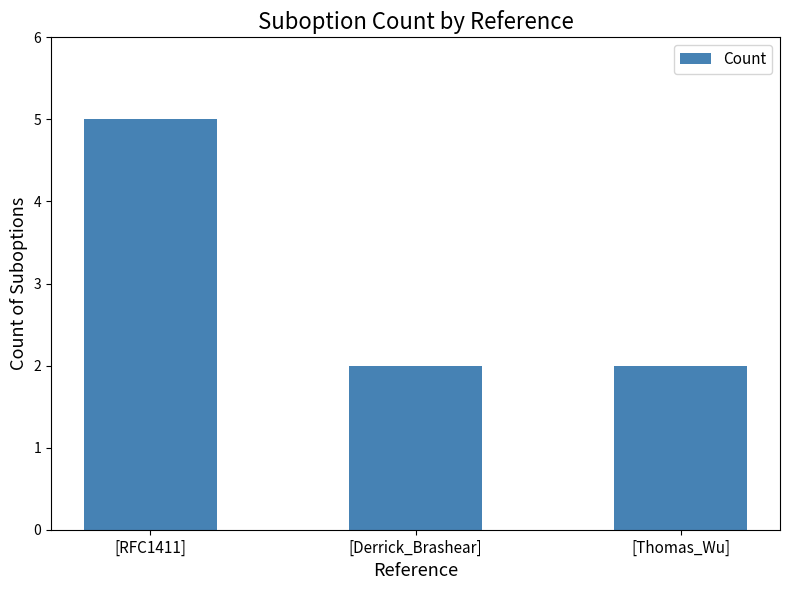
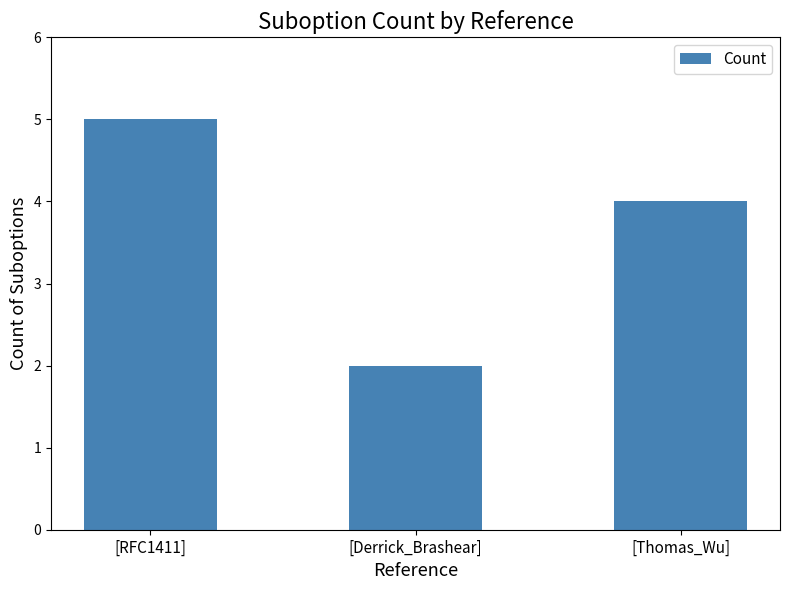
  {
    "[RFC1411]": 5,
    "[Derrick_Brashear]": 2,
-   "[Thomas_Wu]": 2
+   "[Thomas_Wu]": 4
  }
